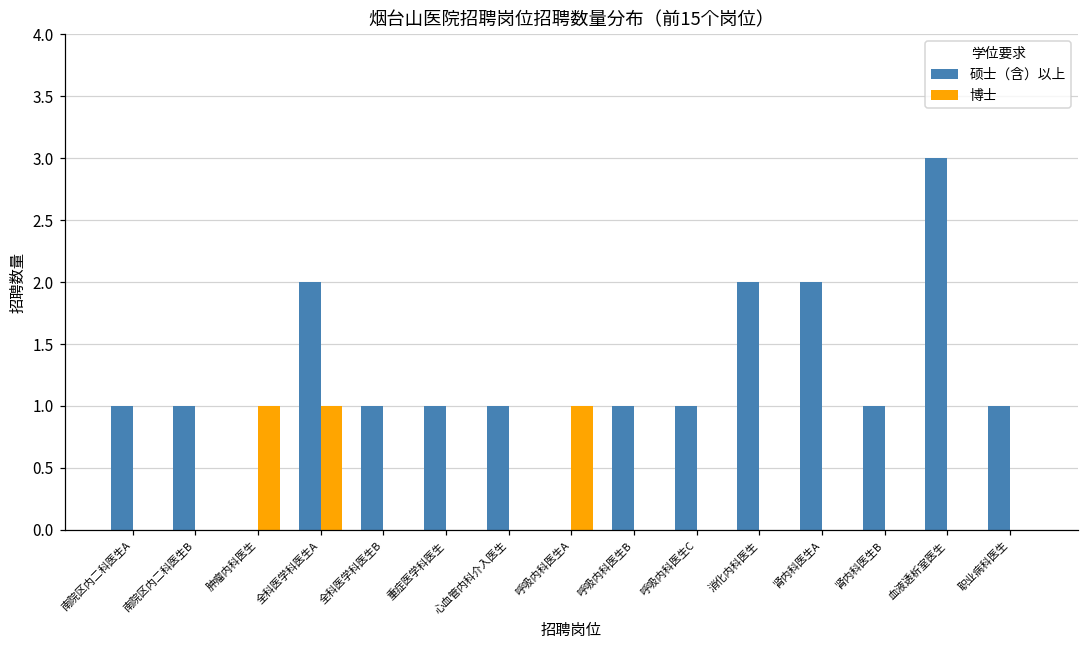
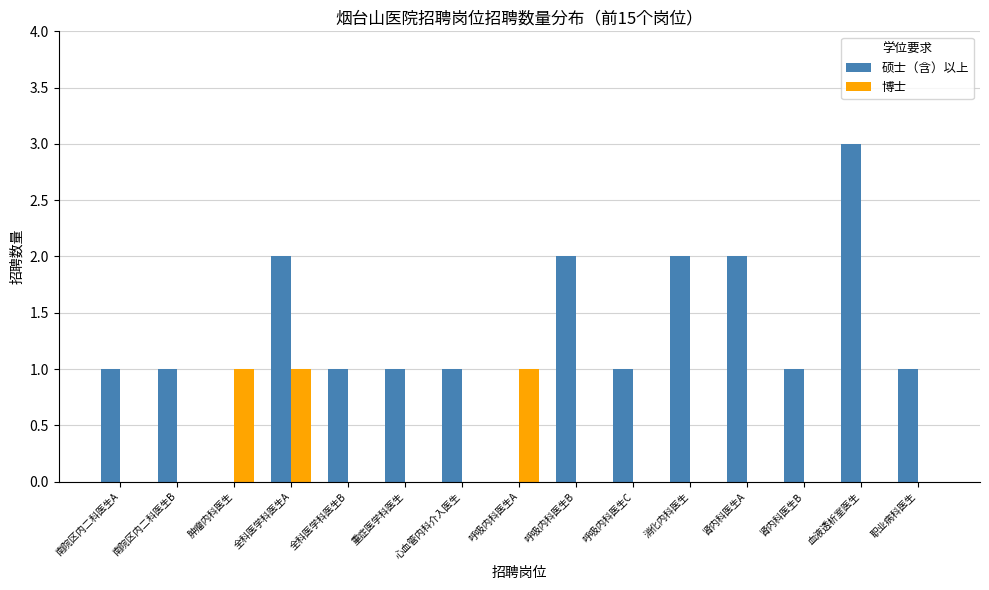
  {
    "硕士（含）以上": {
      "南院区内二科医生A": 1,
      "南院区内二科医生B": 1,
      "肿瘤内科医生": 0,
      "全科医学科医生A": 2,
      "全科医学科医生B": 1,
      "重症医学科医生": 1,
      "心血管内科介入医生": 1,
      "呼吸内科医生A": 0,
-     "呼吸内科医生B": 1,
+     "呼吸内科医生B": 2,
      "呼吸内科医生C": 1,
      "消化内科医生": 2,
      "肾内科医生A": 2,
      "肾内科医生B": 1,
      "血液透析室医生": 3,
      "职业病科医生": 1
    },
    "博士": {
      "南院区内二科医生A": 0,
      "南院区内二科医生B": 0,
      "肿瘤内科医生": 1,
      "全科医学科医生A": 1,
      "全科医学科医生B": 0,
      "重症医学科医生": 0,
      "心血管内科介入医生": 0,
      "呼吸内科医生A": 1,
      "呼吸内科医生B": 0,
      "呼吸内科医生C": 0,
      "消化内科医生": 0,
      "肾内科医生A": 0,
      "肾内科医生B": 0,
      "血液透析室医生": 0,
      "职业病科医生": 0
    }
  }
